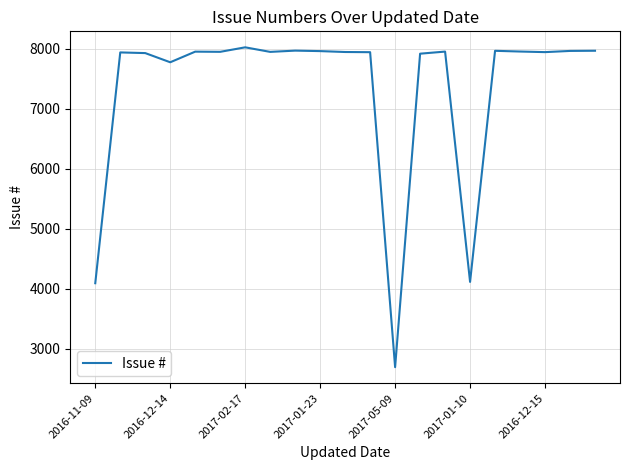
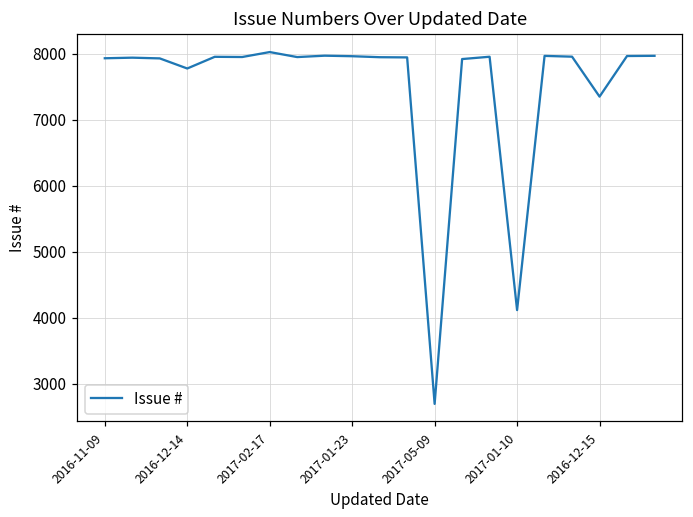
  {
-   "2016-11-09": 4100,
+   "2016-11-09": 7900,
    "2016-12-14": 7800,
    "2017-02-17": 8000,
    "2017-05-09": 2700,
    "2017-01-10": 4100,
-   "2016-12-15": 7900
+   "2016-12-15": 7300
  }
